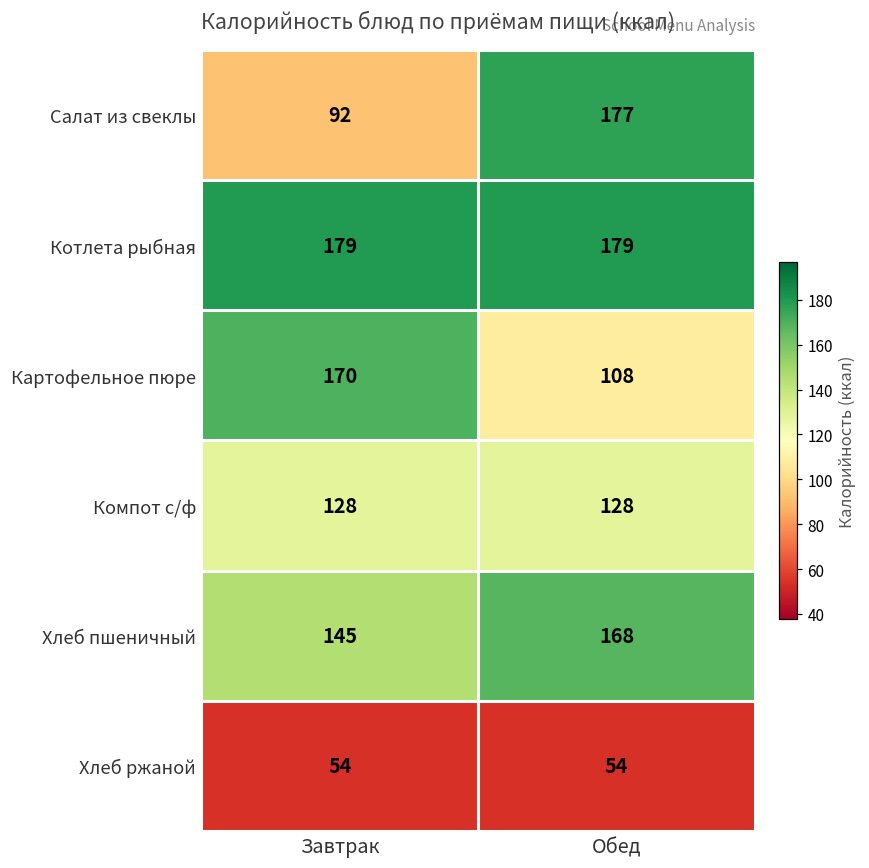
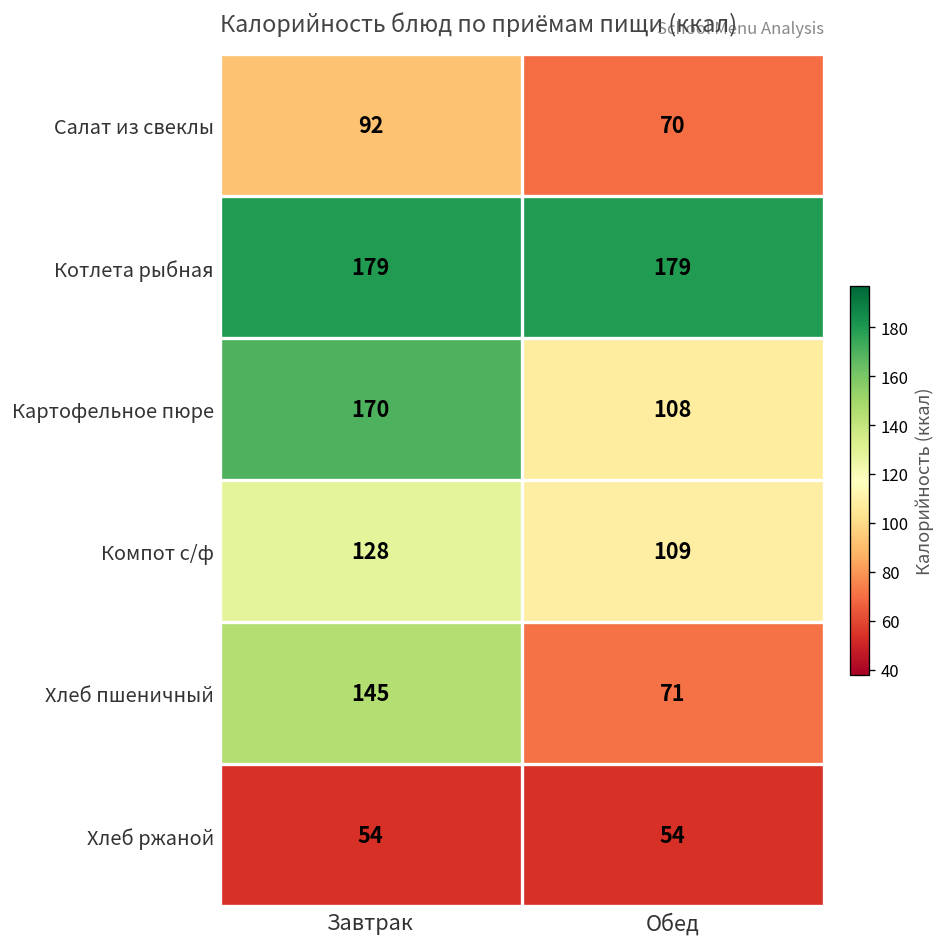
  {
    "Салат из свеклы": {
      "Завтрак": 92,
-     "Обед": 177
+     "Обед": 70
    },
    "Котлета рыбная": {
      "Завтрак": 179,
      "Обед": 179
    },
    "Картофельное пюре": {
      "Завтрак": 170,
      "Обед": 108
    },
    "Компот с/ф": {
      "Завтрак": 128,
-     "Обед": 128
+     "Обед": 109
    },
    "Хлеб пшеничный": {
      "Завтрак": 145,
-     "Обед": 168
+     "Обед": 71
    },
    "Хлеб ржаной": {
      "Завтрак": 54,
      "Обед": 54
    }
  }
